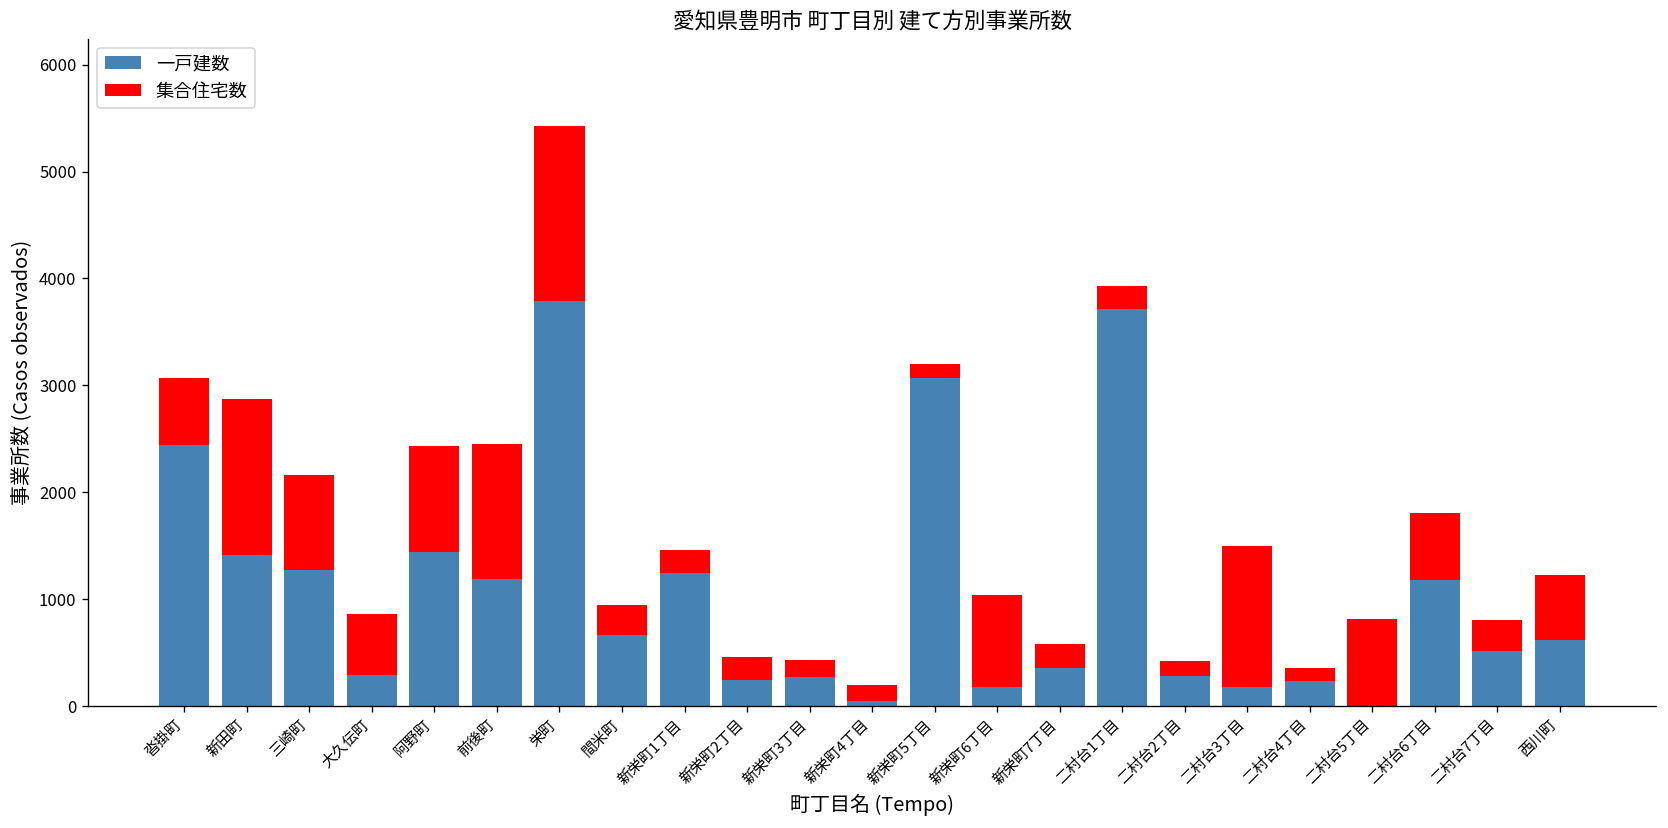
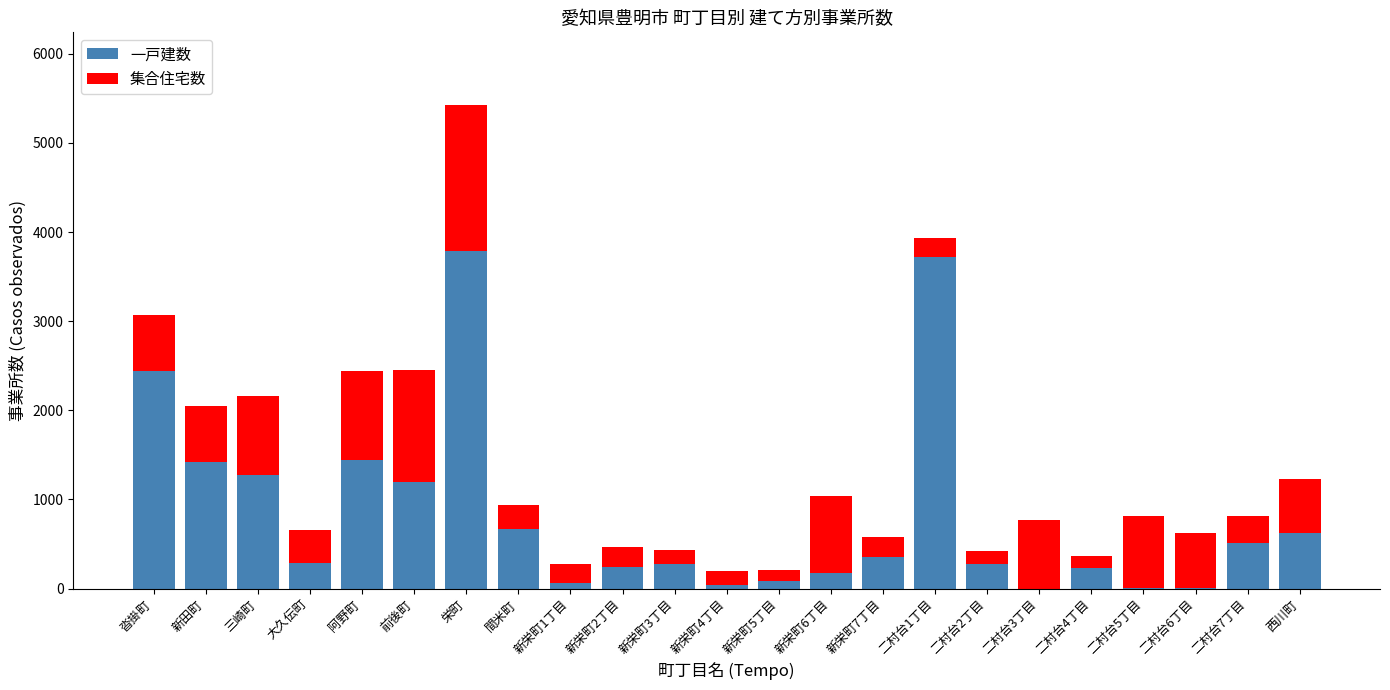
  {
    "一戸建数": {
      "沓掛町": 2400,
      "新田町": 1400,
      "三崎町": 1300,
      "大久伝町": 300,
      "阿野町": 1400,
      "前後町": 1200,
      "栄町": 3800,
      "間米町": 700,
-     "新栄町1丁目": 1200,
+     "新栄町1丁目": 100,
      "新栄町2丁目": 200,
      "新栄町3丁目": 300,
      "新栄町4丁目": 0,
-     "新栄町5丁目": 3100,
+     "新栄町5丁目": 100,
      "新栄町6丁目": 200,
      "新栄町7丁目": 400,
      "二村台1丁目": 3700,
      "二村台2丁目": 300,
-     "二村台3丁目": 200,
+     "二村台3丁目": 0,
      "二村台4丁目": 200,
-     "二村台6丁目": 1200,
+     "二村台6丁目": 0,
      "二村台7丁目": 500,
      "西川町": 600
    },
    "集合住宅数": {
      "沓掛町": 600,
-     "新田町": 1500,
+     "新田町": 600,
      "三崎町": 900,
-     "大久伝町": 600,
+     "大久伝町": 400,
      "阿野町": 1000,
      "前後町": 1300,
      "栄町": 1600,
      "間米町": 300,
      "新栄町1丁目": 200,
      "新栄町2丁目": 200,
      "新栄町3丁目": 200,
      "新栄町4丁目": 200,
      "新栄町5丁目": 100,
      "新栄町6丁目": 900,
      "新栄町7丁目": 200,
      "二村台1丁目": 200,
      "二村台2丁目": 100,
-     "二村台3丁目": 1300,
+     "二村台3丁目": 800,
      "二村台4丁目": 100,
      "二村台5丁目": 800,
      "二村台6丁目": 600,
      "二村台7丁目": 300,
      "西川町": 600
    }
  }
